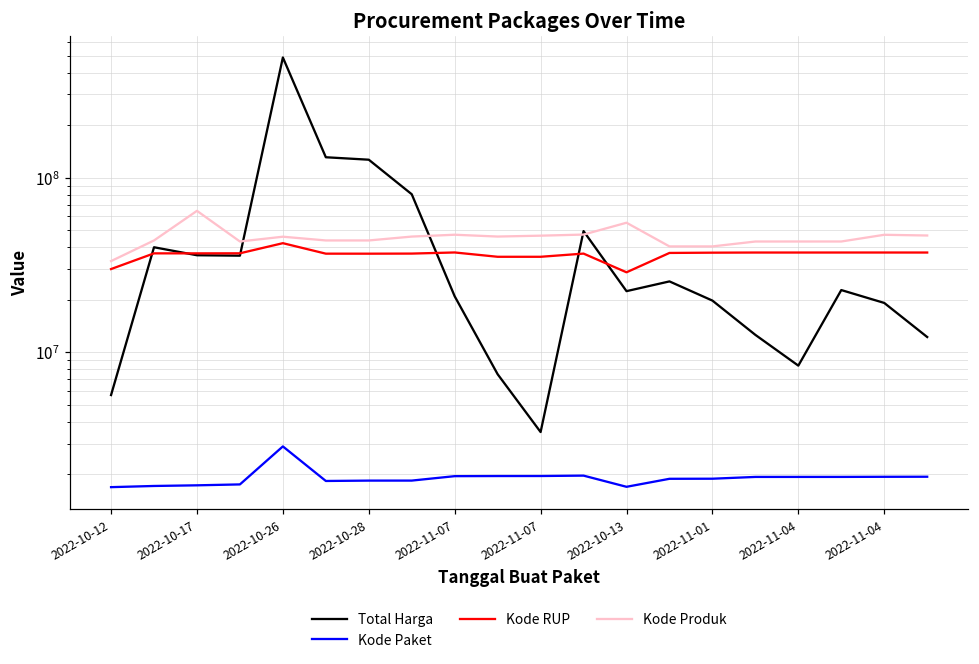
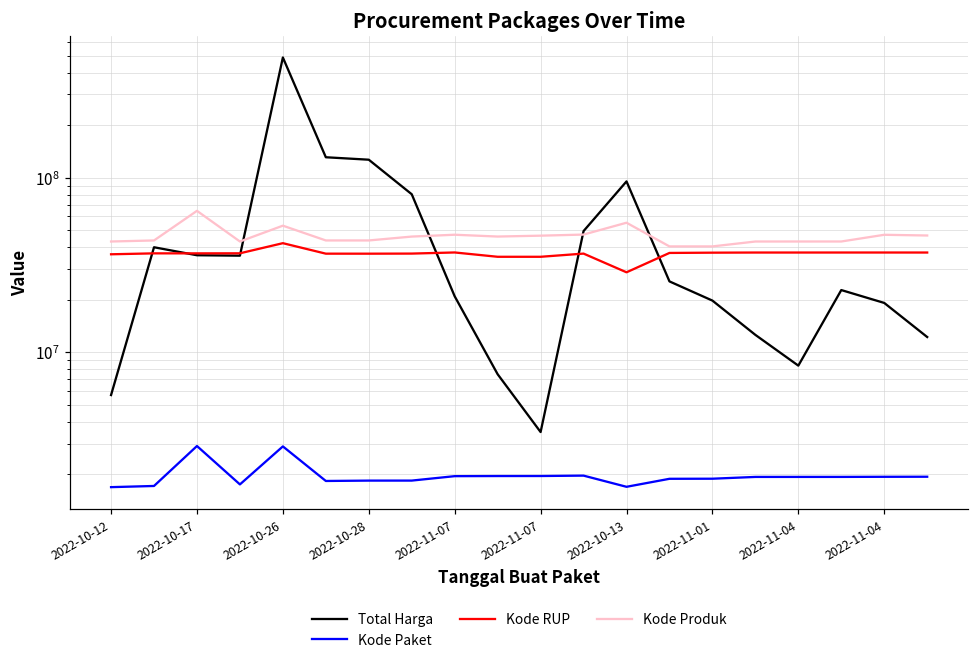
  {
    "Total Harga": {
      "2022-10-12": 5700000,
      "2022-10-26": 490000000,
-     "2022-10-13": 22000000
+     "2022-10-13": 100000000
    },
    "Kode Paket": {
      "2022-10-12": 1700000,
-     "2022-10-17": 1700000,
+     "2022-10-17": 2900000,
      "2022-10-26": 2900000,
      "2022-10-13": 1700000
    },
    "Kode RUP": {
-     "2022-10-12": 30000000,
+     "2022-10-12": 36000000,
      "2022-10-26": 42000000,
      "2022-10-13": 29000000
    },
    "Kode Produk": {
-     "2022-10-12": 33000000,
+     "2022-10-12": 43000000,
      "2022-10-17": 65000000,
-     "2022-10-26": 46000000,
+     "2022-10-26": 53000000,
      "2022-10-13": 55000000
    }
  }
